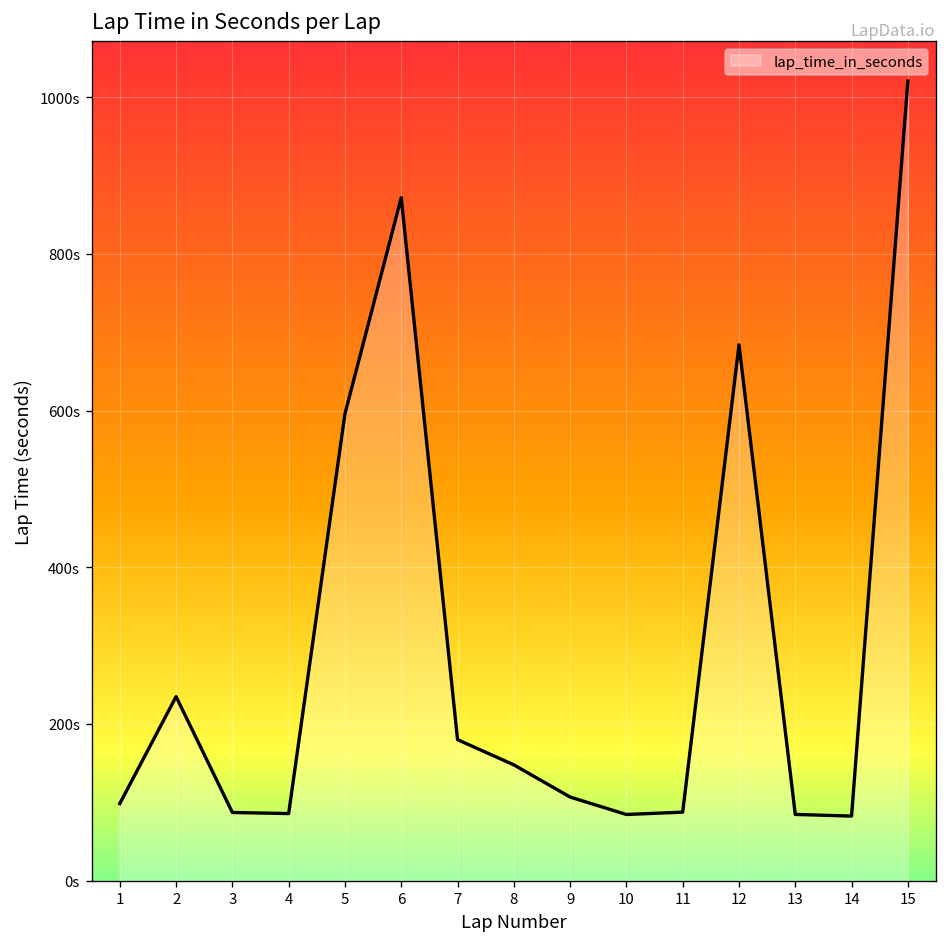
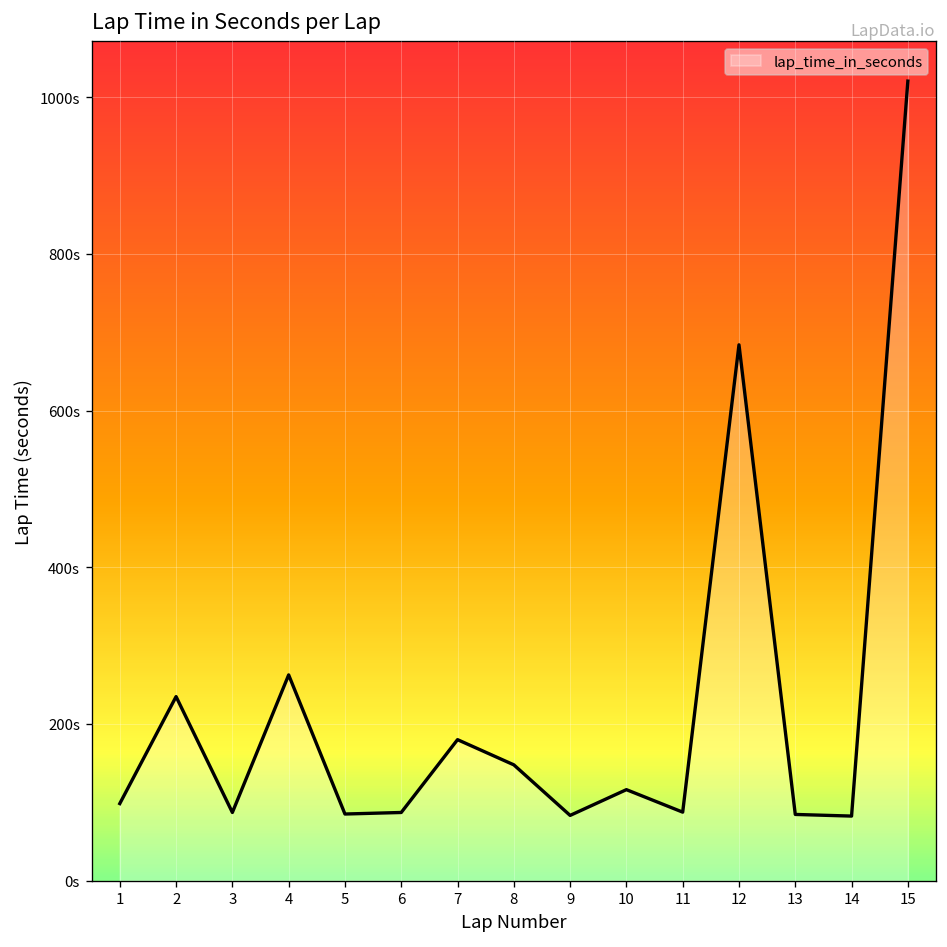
  {
    "1": "100s",
    "2": "230s",
    "3": "90s",
-   "4": "90s",
-   "5": "600s",
-   "6": "870s",
+   "4": "260s",
+   "5": "90s",
+   "6": "90s",
    "7": "180s",
    "8": "150s",
-   "9": "110s",
-   "10": "80s",
+   "9": "80s",
+   "10": "120s",
    "11": "90s",
    "12": "680s",
    "13": "80s",
    "14": "80s",
    "15": "1020s"
  }
